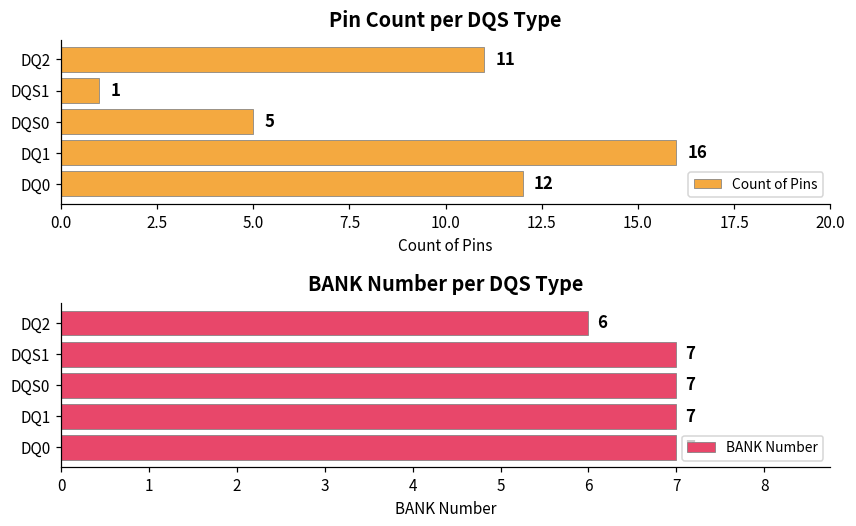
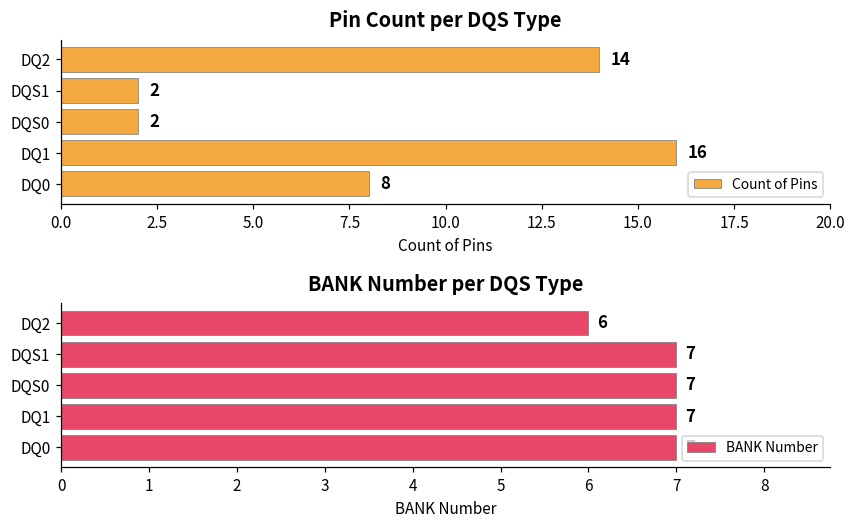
  {
    "Pin Count per DQS Type": {
-     "DQ2": 11,
-     "DQS1": 1,
-     "DQS0": 5,
+     "DQ2": 14,
+     "DQS1": 2,
+     "DQS0": 2,
      "DQ1": 16,
-     "DQ0": 12
+     "DQ0": 8
    },
    "BANK Number per DQS Type": {
      "DQ2": 6,
      "DQS1": 7,
      "DQS0": 7,
      "DQ1": 7
    }
  }
